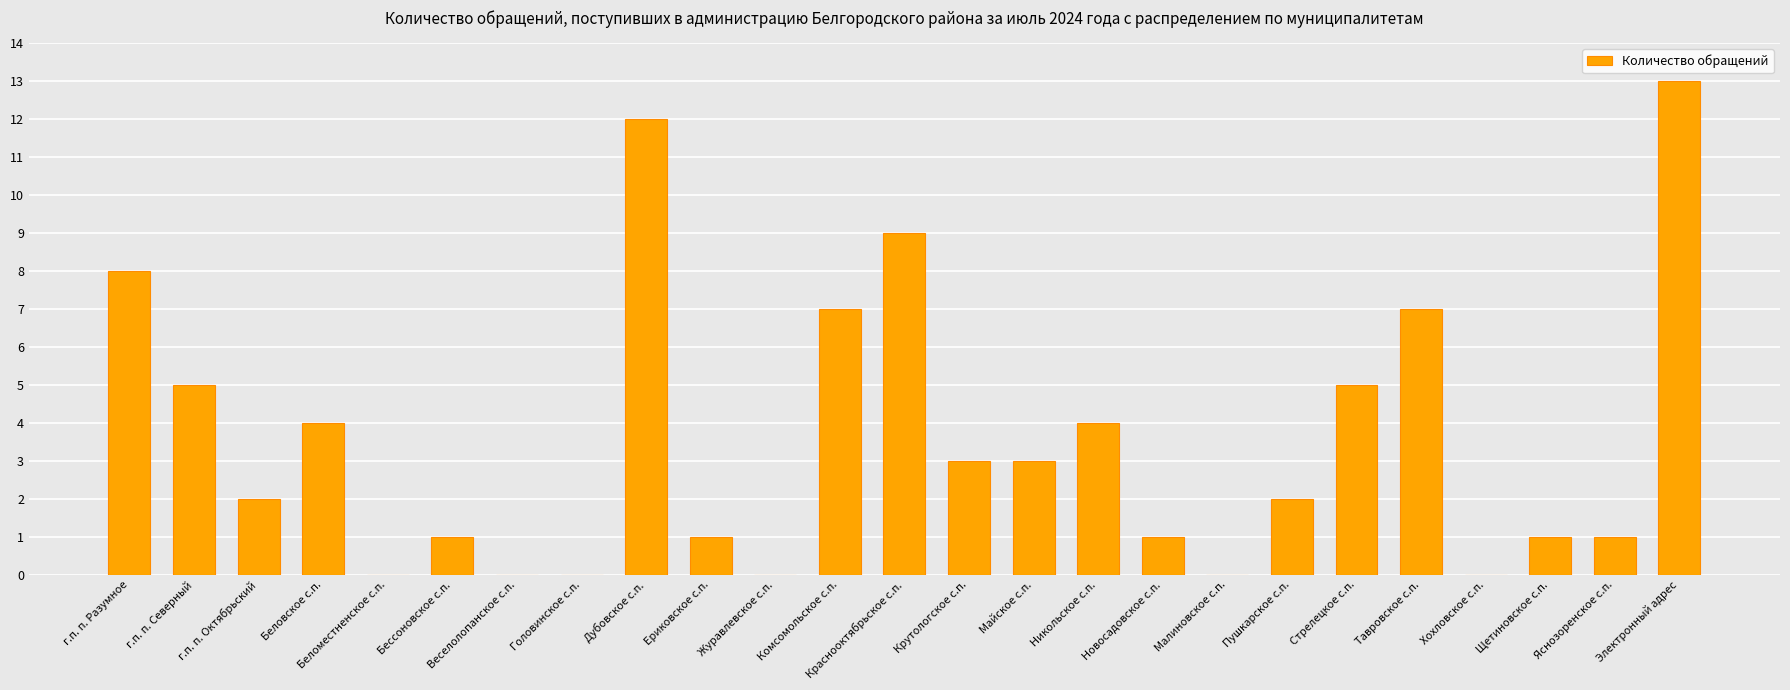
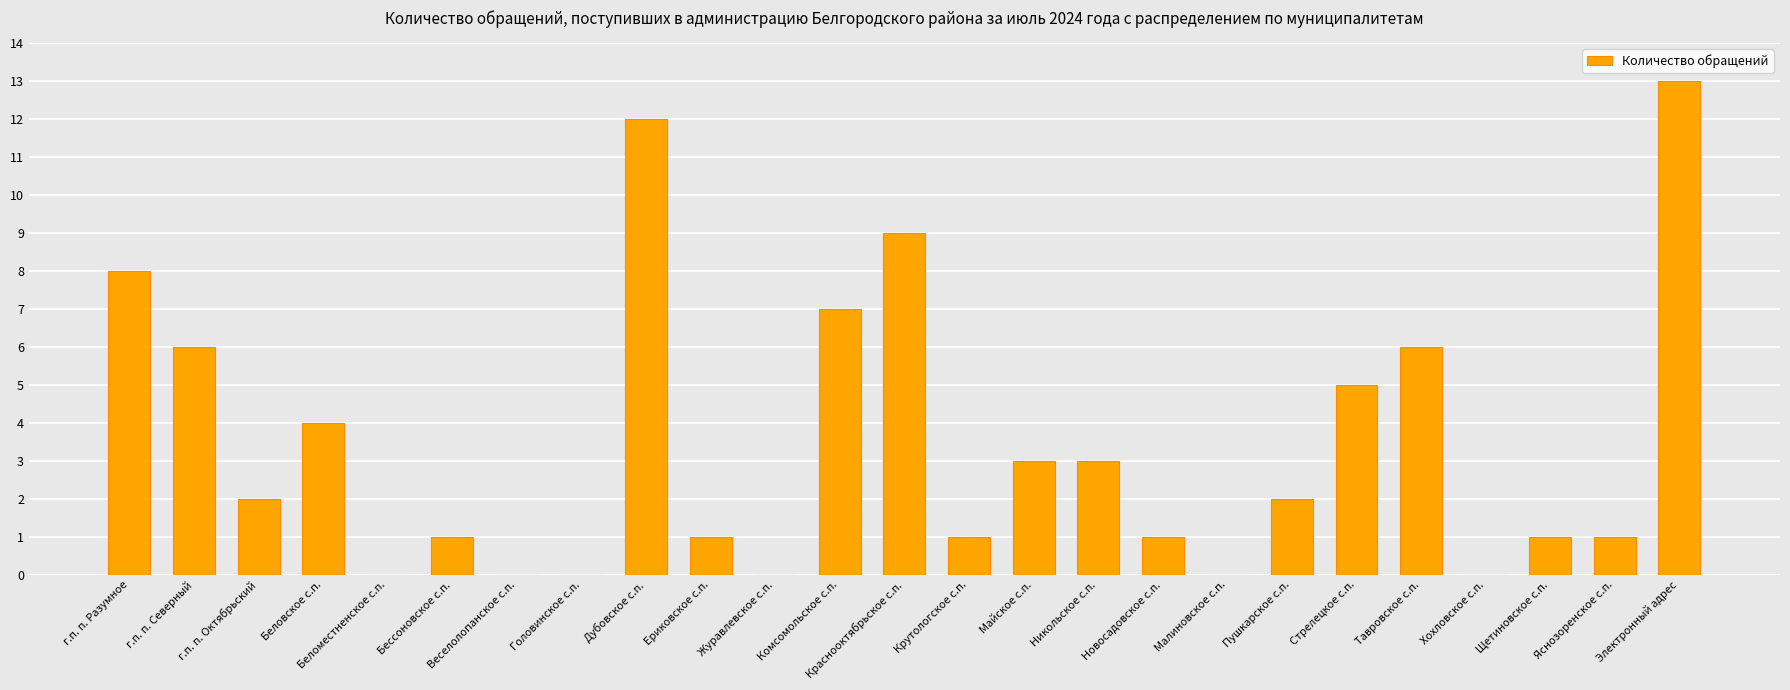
  {
    "г.п. п. Разумное": 8,
-   "г.п. п. Северный": 5,
+   "г.п. п. Северный": 6,
    "г.п. п. Октябрьский": 2,
    "Беловское с.п.": 4,
    "Беломестненское с.п.": 0,
    "Бессоновское с.п.": 1,
    "Веселолопанское с.п.": 0,
    "Головинское с.п.": 0,
    "Дубовское с.п.": 12,
    "Ериковское с.п.": 1,
    "Журавлевское с.п.": 0,
    "Комсомольское с.п.": 7,
    "Краснооктябрьское с.п.": 9,
-   "Крутологское с.п.": 3,
+   "Крутологское с.п.": 1,
    "Майское с.п.": 3,
-   "Никольское с.п.": 4,
+   "Никольское с.п.": 3,
    "Новосадовское с.п.": 1,
    "Малиновское с.п.": 0,
    "Пушкарское с.п.": 2,
    "Стрелецкое с.п.": 5,
-   "Тавровское с.п.": 7,
+   "Тавровское с.п.": 6,
    "Хохловское с.п.": 0,
    "Щетиновское с.п.": 1,
    "Яснозоренское с.п.": 1,
    "Электронный адрес": 13
  }
